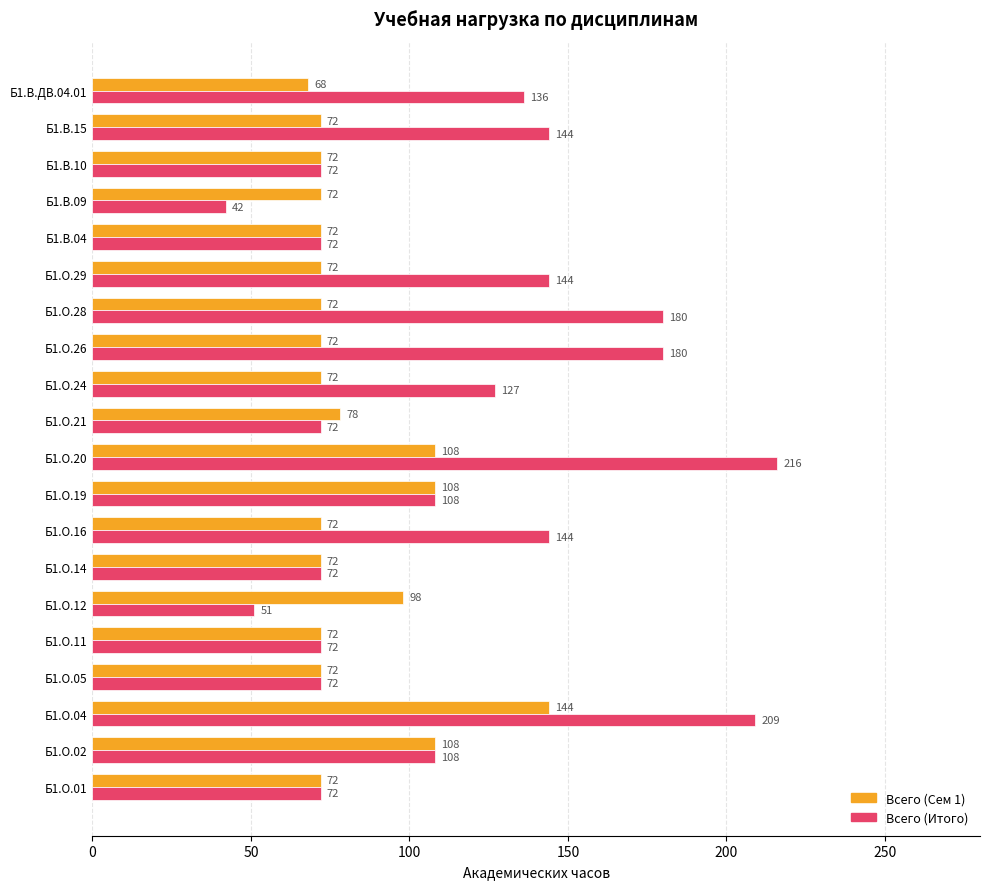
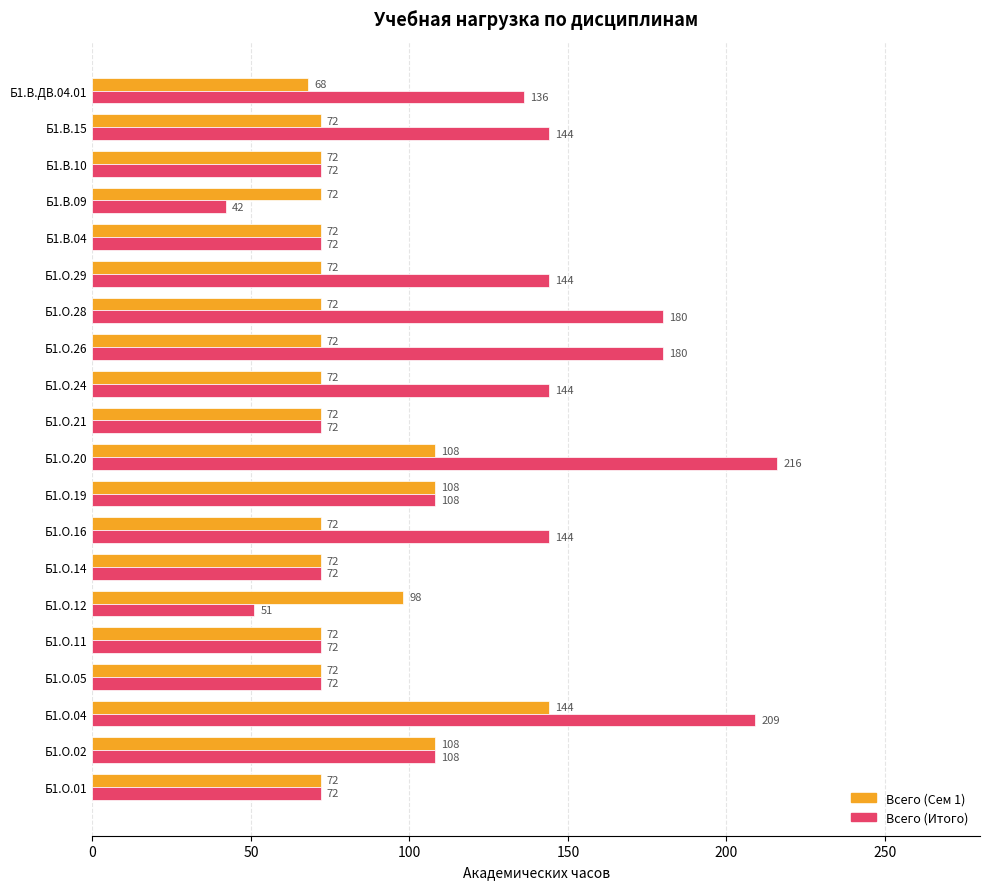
  {
    "Всего (Сем 1)": {
      "Б1.В.ДВ.04.01": 68,
      "Б1.В.15": 72,
      "Б1.В.10": 72,
      "Б1.В.09": 72,
      "Б1.В.04": 72,
      "Б1.О.29": 72,
      "Б1.О.28": 72,
      "Б1.О.26": 72,
      "Б1.О.24": 72,
-     "Б1.О.21": 78,
+     "Б1.О.21": 72,
      "Б1.О.20": 108,
      "Б1.О.19": 108,
      "Б1.О.16": 72,
      "Б1.О.14": 72,
      "Б1.О.12": 98,
      "Б1.О.11": 72,
      "Б1.О.05": 72,
      "Б1.О.04": 144,
      "Б1.О.02": 108,
      "Б1.О.01": 72
    },
    "Всего (Итого)": {
      "Б1.В.ДВ.04.01": 136,
      "Б1.В.15": 144,
      "Б1.В.10": 72,
      "Б1.В.09": 42,
      "Б1.В.04": 72,
      "Б1.О.29": 144,
      "Б1.О.28": 180,
      "Б1.О.26": 180,
-     "Б1.О.24": 127,
+     "Б1.О.24": 144,
      "Б1.О.21": 72,
      "Б1.О.20": 216,
      "Б1.О.19": 108,
      "Б1.О.16": 144,
      "Б1.О.14": 72,
      "Б1.О.12": 51,
      "Б1.О.11": 72,
      "Б1.О.05": 72,
      "Б1.О.04": 209,
      "Б1.О.02": 108,
      "Б1.О.01": 72
    }
  }
